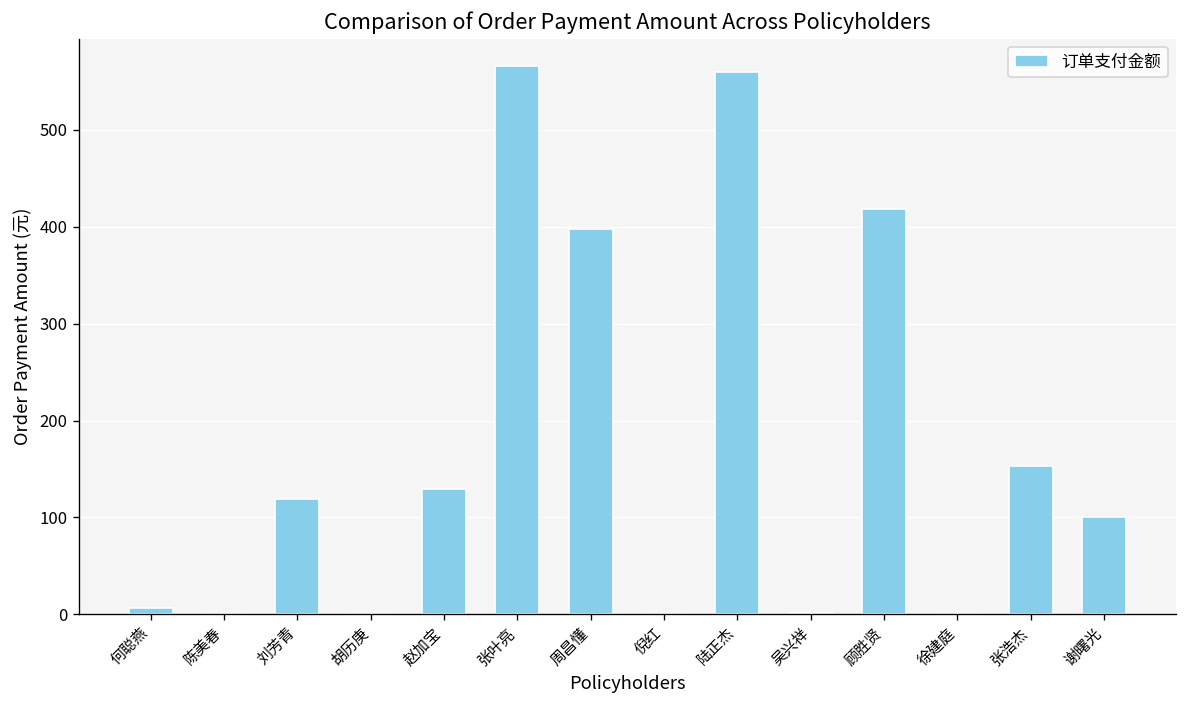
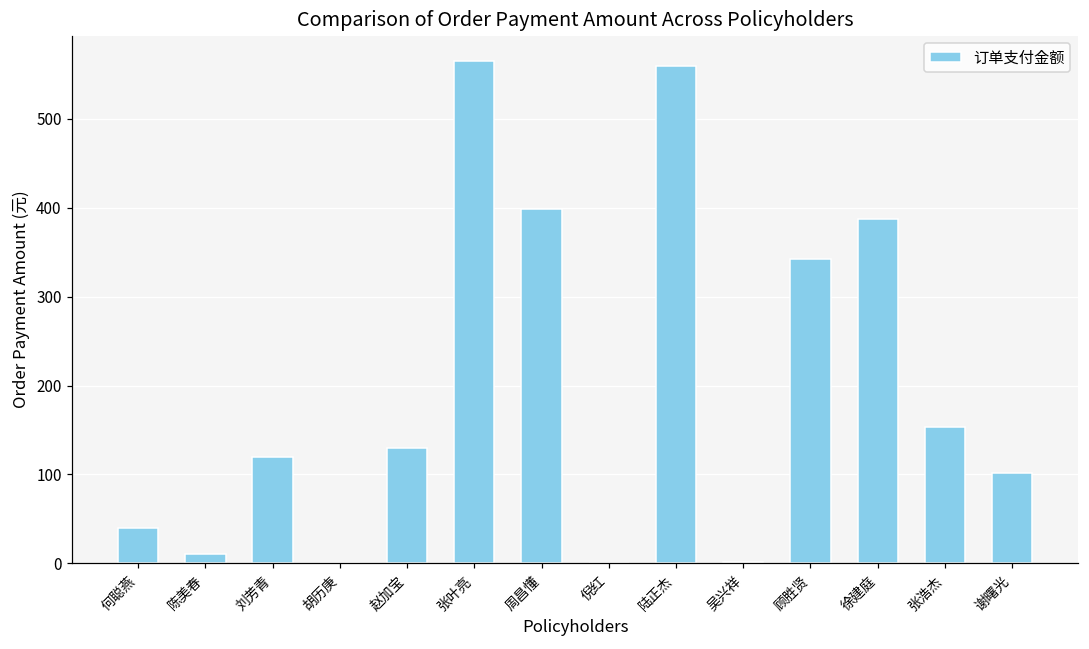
  {
-   "何聪燕": 10,
-   "陈美春": 0,
+   "何聪燕": 40,
+   "陈美春": 10,
    "刘芳青": 120,
    "赵加宝": 130,
    "张叶亮": 570,
    "周昌懂": 400,
    "陆正杰": 560,
-   "顾胜贤": 420,
-   "徐建庭": 0,
+   "顾胜贤": 340,
+   "徐建庭": 390,
    "张浩杰": 150,
    "谢曙光": 100
  }
